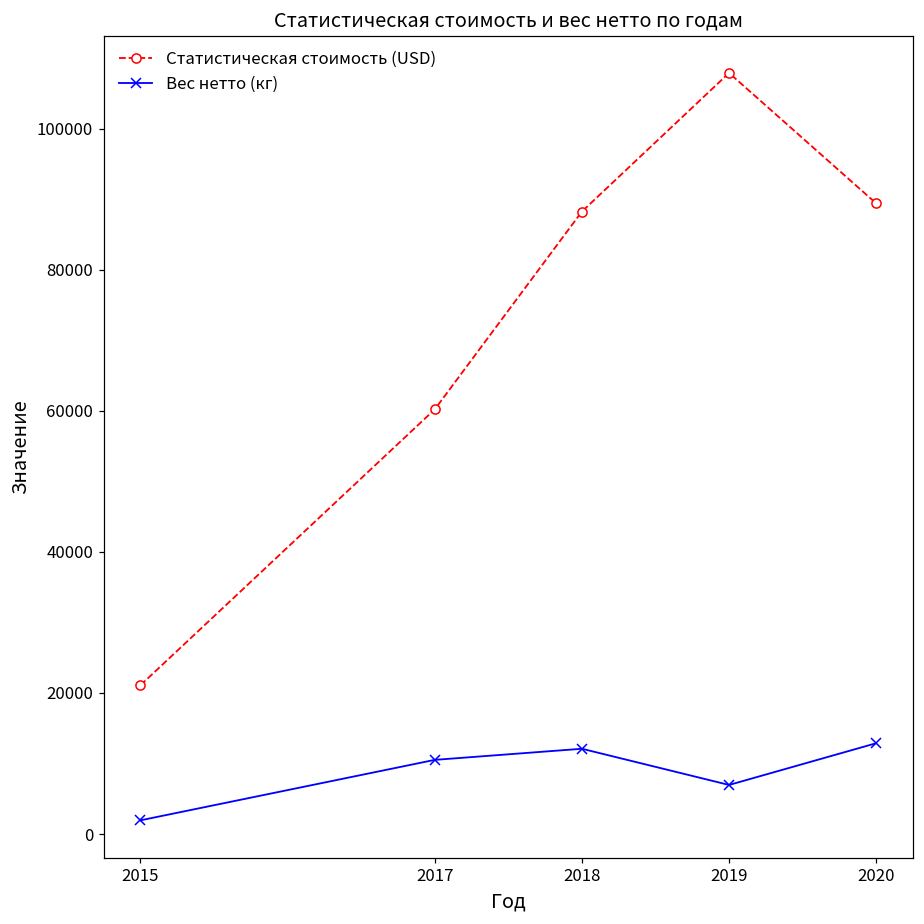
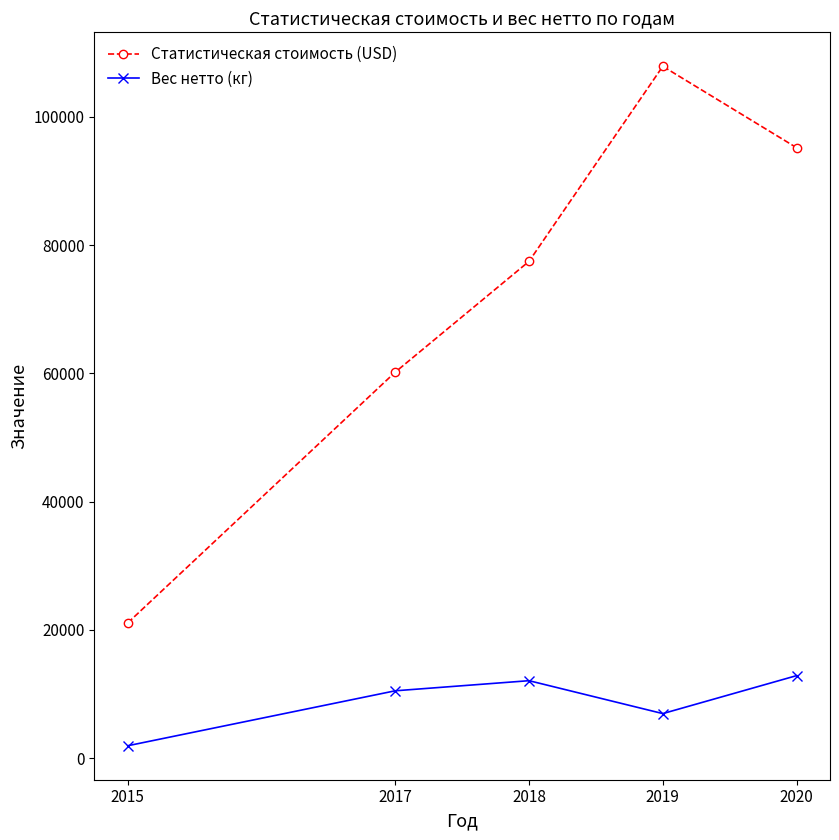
  {
    "Статистическая стоимость (USD)": {
      "2015": 21000,
      "2017": 60000,
-     "2018": 88000,
+     "2018": 77000,
      "2019": 108000,
-     "2020": 89000
+     "2020": 95000
    },
    "Вес нетто (кг)": {
      "2015": 2000,
      "2017": 11000,
      "2018": 12000,
      "2019": 7000,
      "2020": 13000
    }
  }
